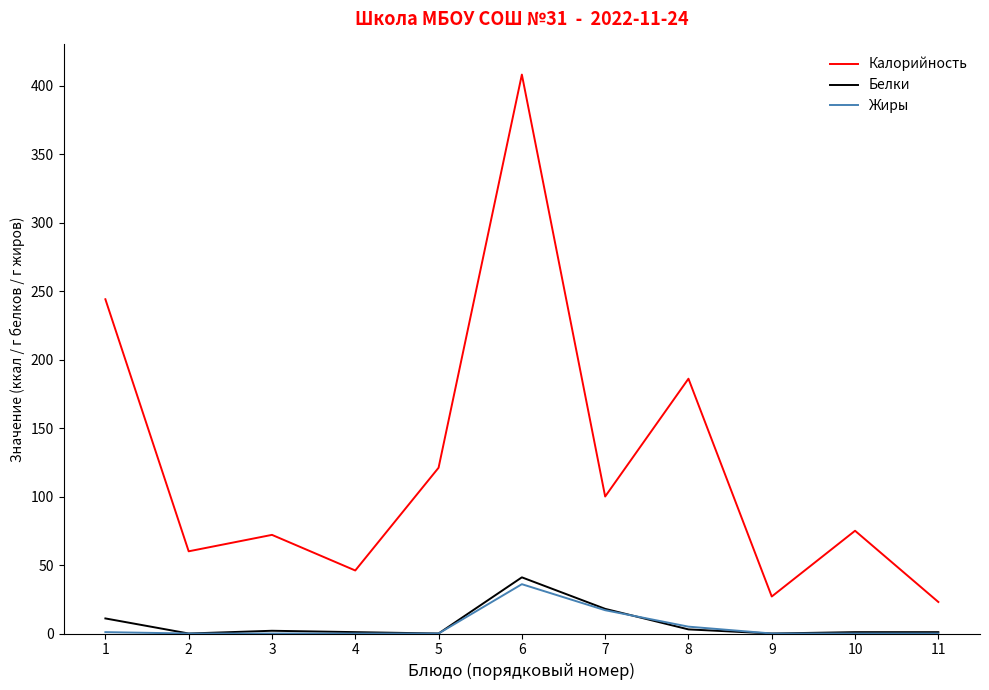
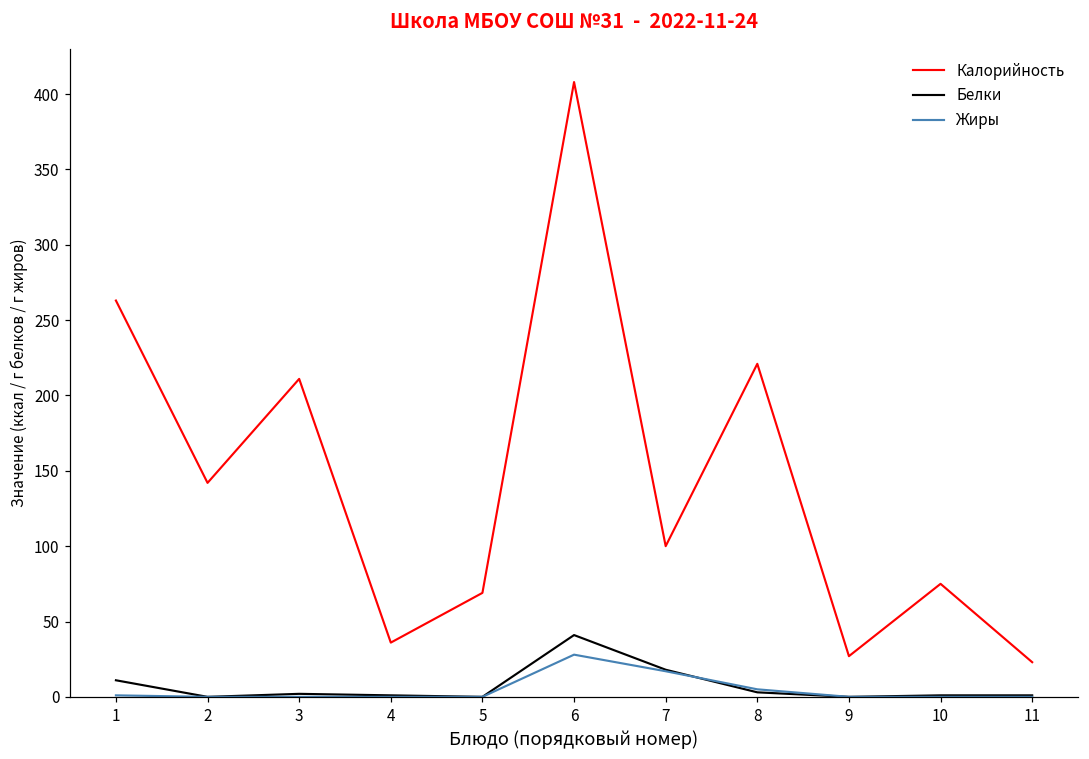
  {
    "Калорийность": {
-     "1": 244,
-     "2": 60,
-     "3": 72,
-     "4": 46,
-     "5": 121,
+     "1": 263,
+     "2": 142,
+     "3": 211,
+     "4": 36,
+     "5": 69,
      "6": 408,
      "7": 100,
-     "8": 186,
+     "8": 221,
      "9": 27,
      "10": 75,
      "11": 23
    },
    "Белки": {
      "1": 11,
      "3": 2,
      "6": 41,
      "8": 3
    },
    "Жиры": {
      "1": 1,
      "3": 0,
-     "6": 36,
+     "6": 28,
      "8": 5
    }
  }
